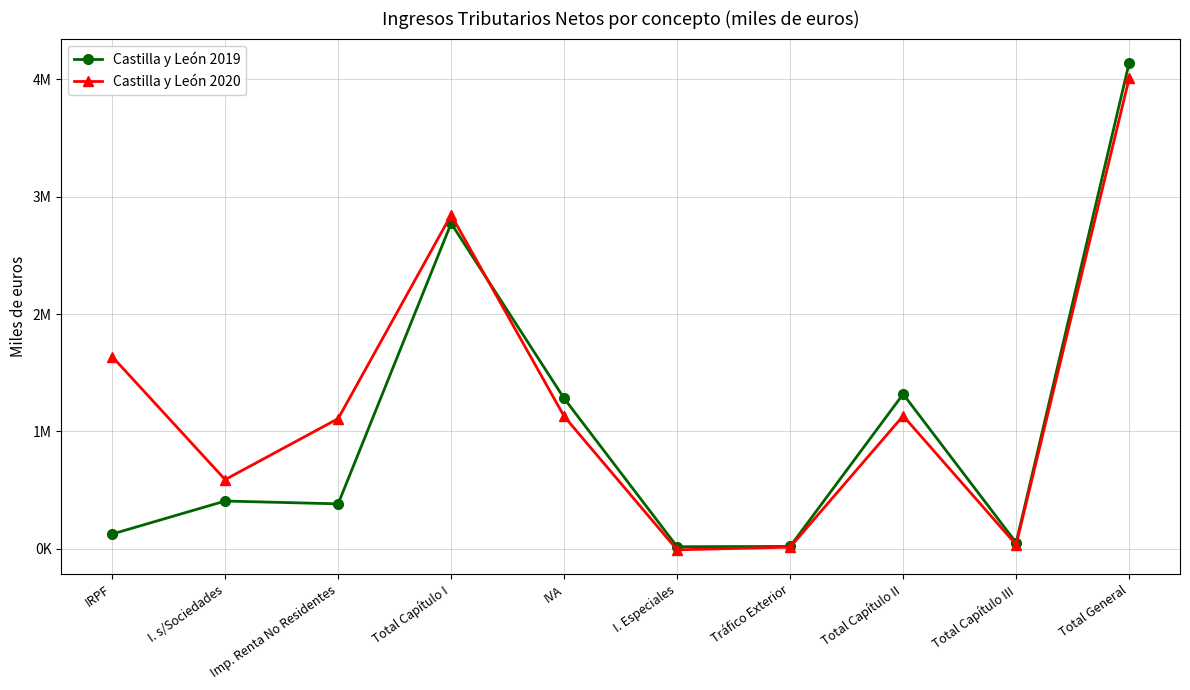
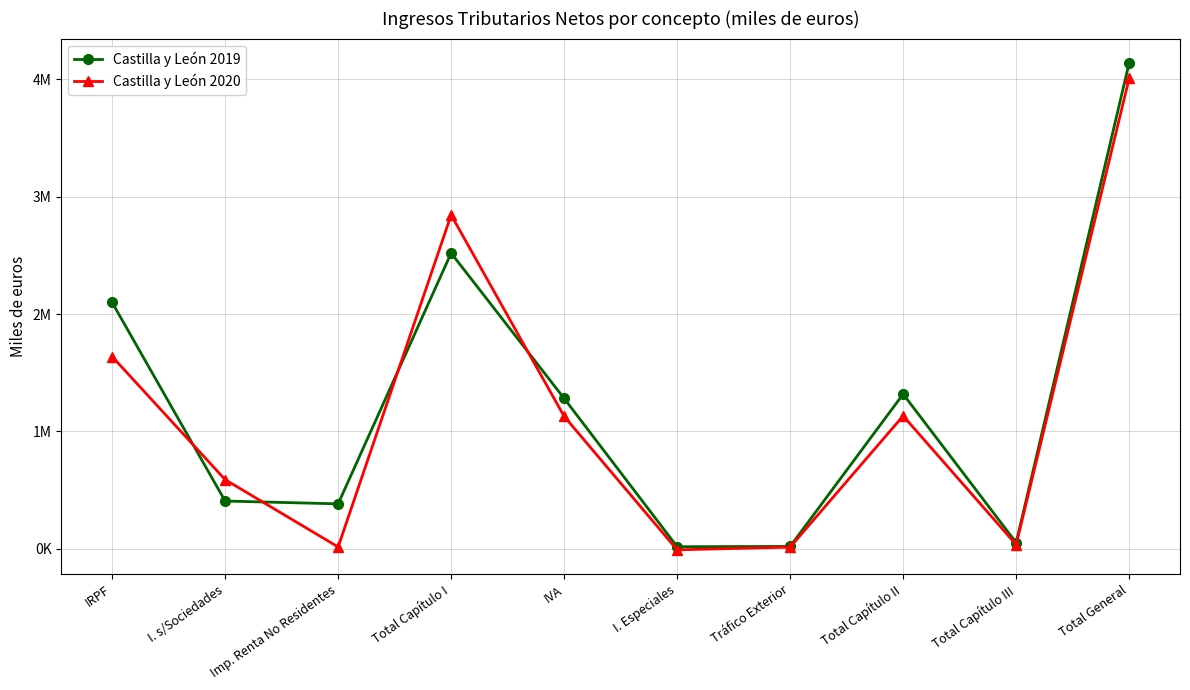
  {
    "Castilla y León 2019": {
-     "IRPF": 120000,
+     "IRPF": 2100000,
      "I. s/Sociedades": 410000,
      "Imp. Renta No Residentes": 380000,
-     "Total Capítulo I": 2770000,
+     "Total Capítulo I": 2520000,
      "IVA": 1280000,
      "I. Especiales": 20000,
      "Total Capítulo II": 1320000,
      "Total General": 4140000
    },
    "Castilla y León 2020": {
      "IRPF": 1640000,
      "I. s/Sociedades": 590000,
-     "Imp. Renta No Residentes": 1110000,
+     "Imp. Renta No Residentes": 10000,
      "Total Capítulo I": 2840000,
      "IVA": 1130000,
      "I. Especiales": -10000,
      "Total Capítulo II": 1130000,
      "Total General": 4010000
    }
  }
